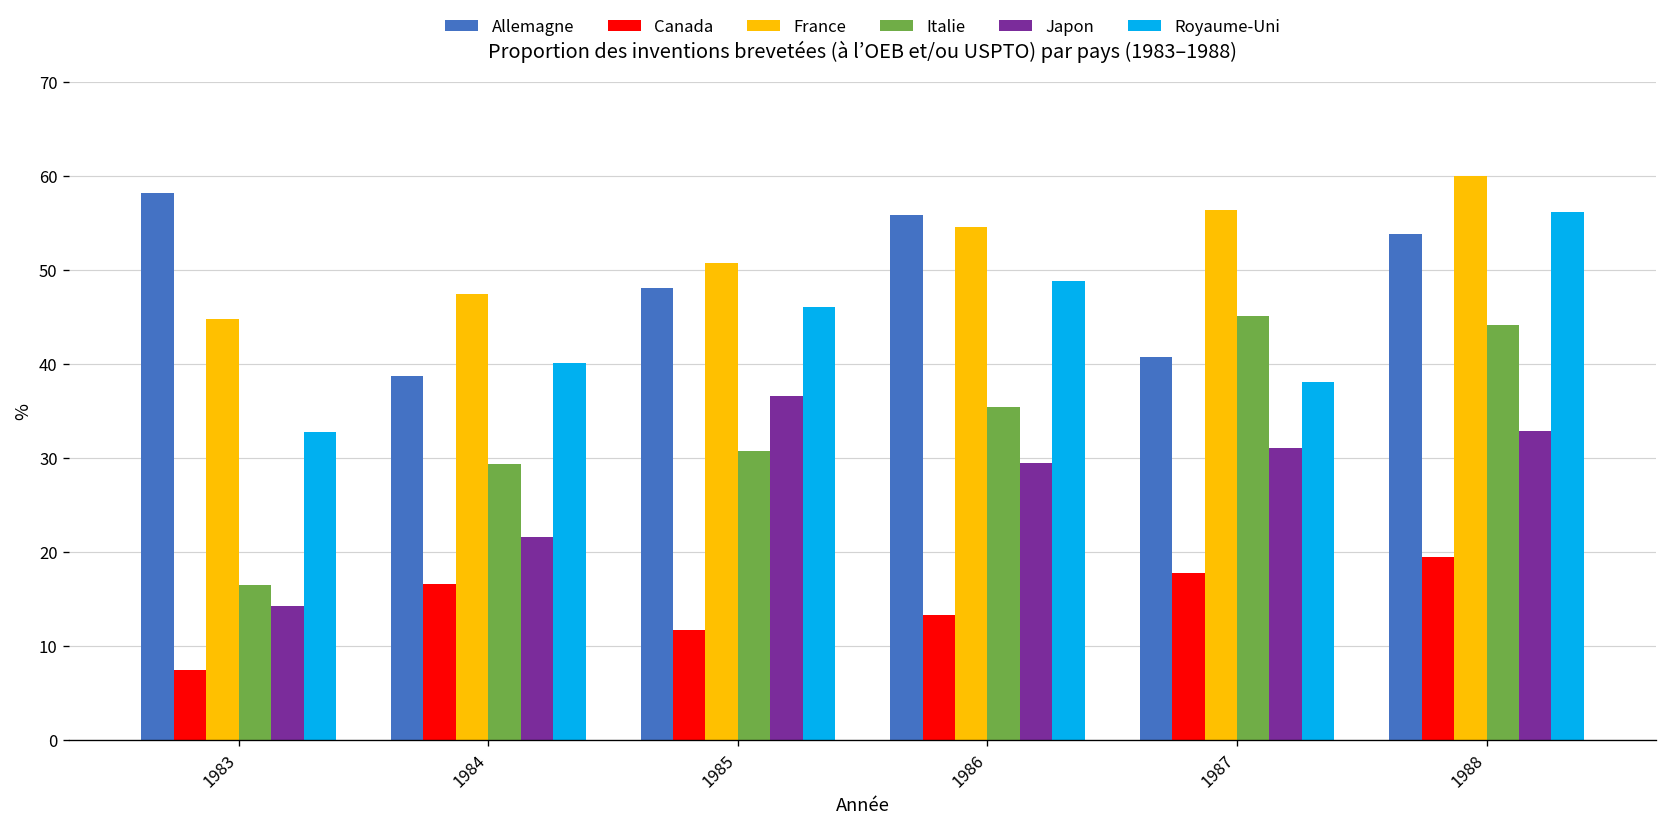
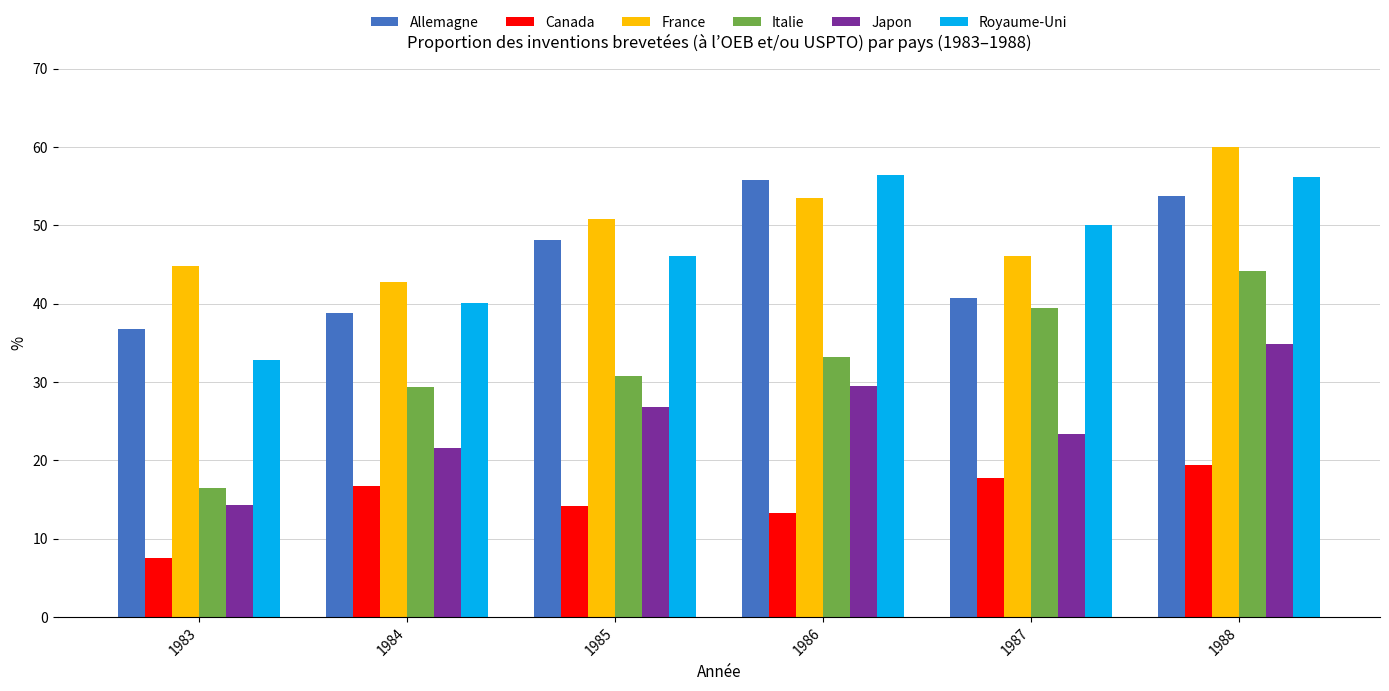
  {
    "Allemagne": {
-     "1983": 58,
+     "1983": 37,
      "1984": 39,
      "1985": 48,
      "1986": 56,
      "1987": 41,
      "1988": 54
    },
    "Canada": {
      "1983": 8,
      "1984": 17,
-     "1985": 12,
+     "1985": 14,
      "1986": 13,
      "1987": 18,
      "1988": 19
    },
    "France": {
      "1983": 45,
-     "1984": 47,
+     "1984": 43,
      "1985": 51,
-     "1986": 55,
-     "1987": 56,
+     "1986": 53,
+     "1987": 46,
      "1988": 60
    },
    "Italie": {
      "1983": 17,
      "1984": 29,
      "1985": 31,
-     "1986": 35,
-     "1987": 45,
+     "1986": 33,
+     "1987": 39,
      "1988": 44
    },
    "Japon": {
      "1983": 14,
      "1984": 22,
-     "1985": 37,
+     "1985": 27,
      "1986": 29,
-     "1987": 31,
-     "1988": 33
+     "1987": 23,
+     "1988": 35
    },
    "Royaume-Uni": {
      "1983": 33,
      "1984": 40,
      "1985": 46,
-     "1986": 49,
-     "1987": 38,
+     "1986": 56,
+     "1987": 50,
      "1988": 56
    }
  }
